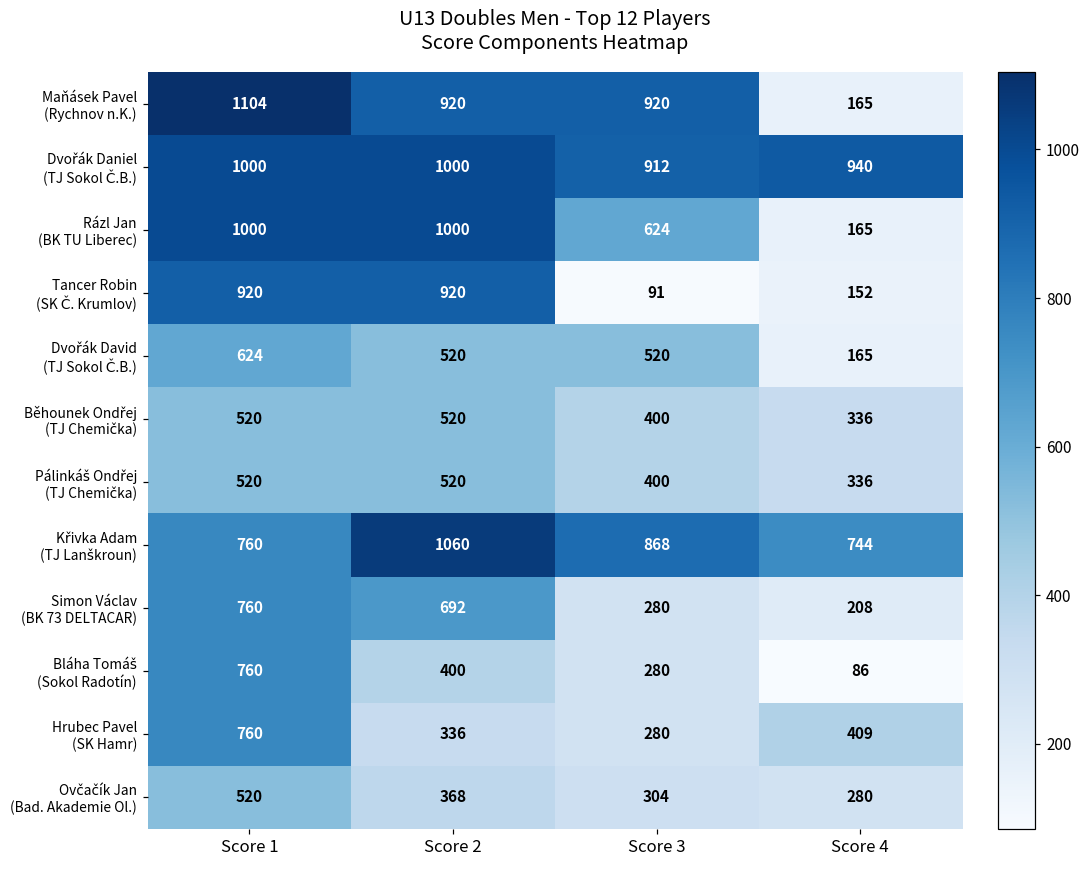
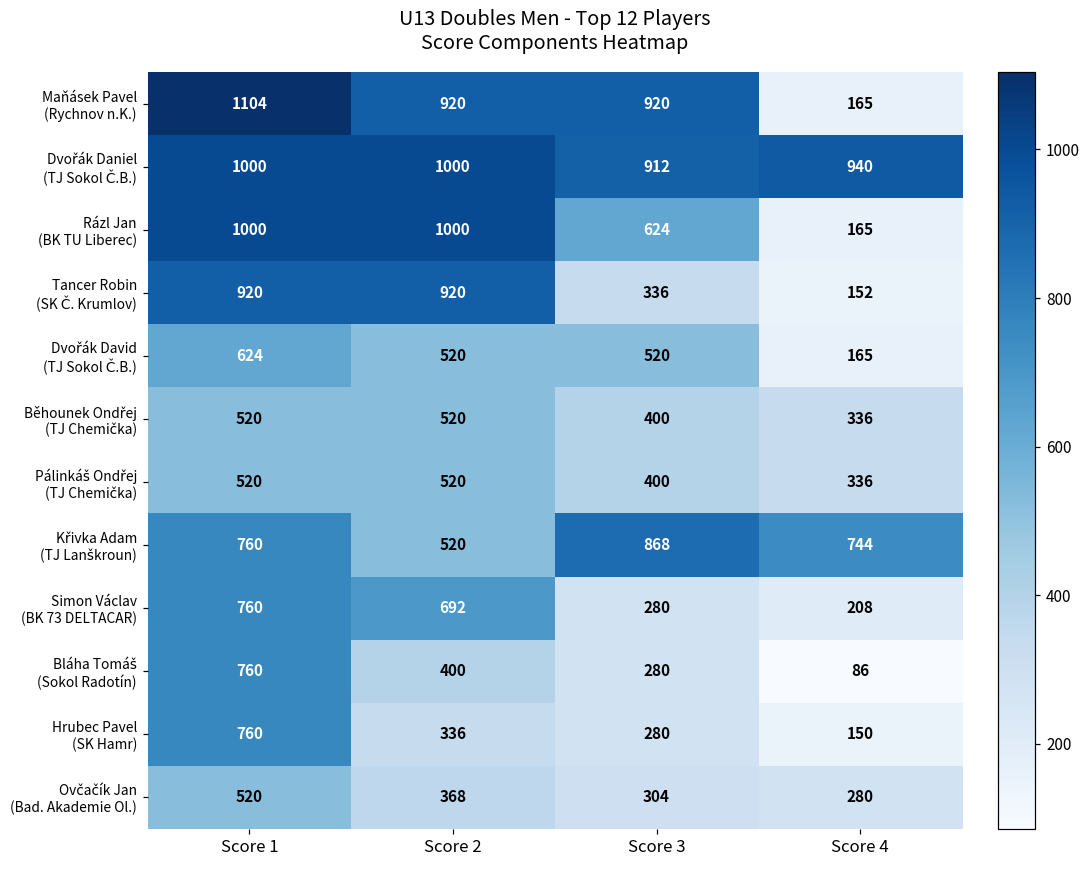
  {
    "Maňásek Pavel (Rychnov n.K.)": {
      "Score 1": 1104,
      "Score 2": 920,
      "Score 3": 920,
      "Score 4": 165
    },
    "Dvořák Daniel (TJ Sokol Č.B.)": {
      "Score 1": 1000,
      "Score 2": 1000,
      "Score 3": 912,
      "Score 4": 940
    },
    "Rázl Jan (BK TU Liberec)": {
      "Score 1": 1000,
      "Score 2": 1000,
      "Score 3": 624,
      "Score 4": 165
    },
    "Tancer Robin (SK Č. Krumlov)": {
      "Score 1": 920,
      "Score 2": 920,
-     "Score 3": 91,
+     "Score 3": 336,
      "Score 4": 152
    },
    "Dvořák David (TJ Sokol Č.B.)": {
      "Score 1": 624,
      "Score 2": 520,
      "Score 3": 520,
      "Score 4": 165
    },
    "Běhounek Ondřej (TJ Chemička)": {
      "Score 1": 520,
      "Score 2": 520,
      "Score 3": 400,
      "Score 4": 336
    },
    "Pálinkáš Ondřej (TJ Chemička)": {
      "Score 1": 520,
      "Score 2": 520,
      "Score 3": 400,
      "Score 4": 336
    },
    "Křivka Adam (TJ Lanškroun)": {
      "Score 1": 760,
-     "Score 2": 1060,
+     "Score 2": 520,
      "Score 3": 868,
      "Score 4": 744
    },
    "Simon Václav (BK 73 DELTACAR)": {
      "Score 1": 760,
      "Score 2": 692,
      "Score 3": 280,
      "Score 4": 208
    },
    "Bláha Tomáš (Sokol Radotín)": {
      "Score 1": 760,
      "Score 2": 400,
      "Score 3": 280,
      "Score 4": 86
    },
    "Hrubec Pavel (SK Hamr)": {
      "Score 1": 760,
      "Score 2": 336,
      "Score 3": 280,
-     "Score 4": 409
+     "Score 4": 150
    },
    "Ovčačík Jan (Bad. Akademie Ol.)": {
      "Score 1": 520,
      "Score 2": 368,
      "Score 3": 304,
      "Score 4": 280
    }
  }
